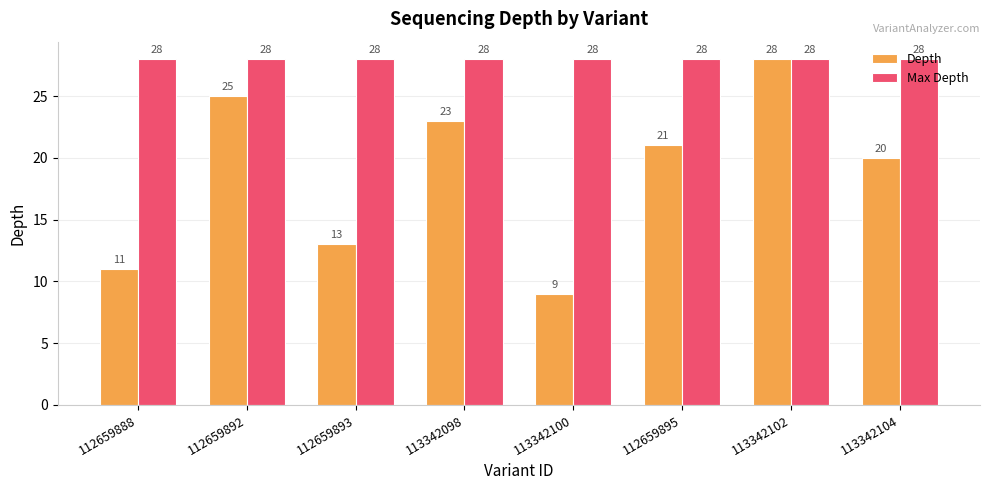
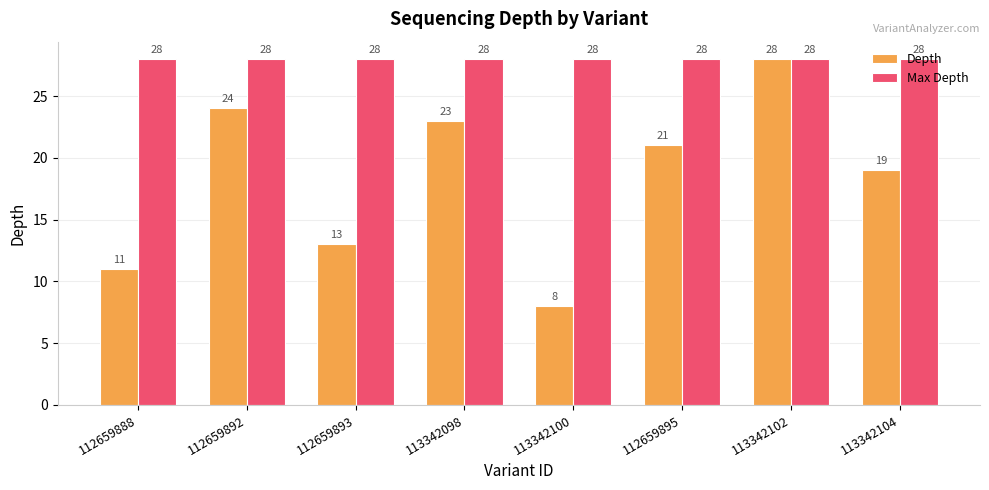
  {
    "Depth": {
      "112659888": 11,
-     "112659892": 25,
+     "112659892": 24,
      "112659893": 13,
      "113342098": 23,
-     "113342100": 9,
+     "113342100": 8,
      "112659895": 21,
      "113342102": 28,
-     "113342104": 20
+     "113342104": 19
    },
    "Max Depth": {
      "112659888": 28,
      "112659892": 28,
      "112659893": 28,
      "113342098": 28,
      "113342100": 28,
      "112659895": 28,
      "113342102": 28,
      "113342104": 28
    }
  }
